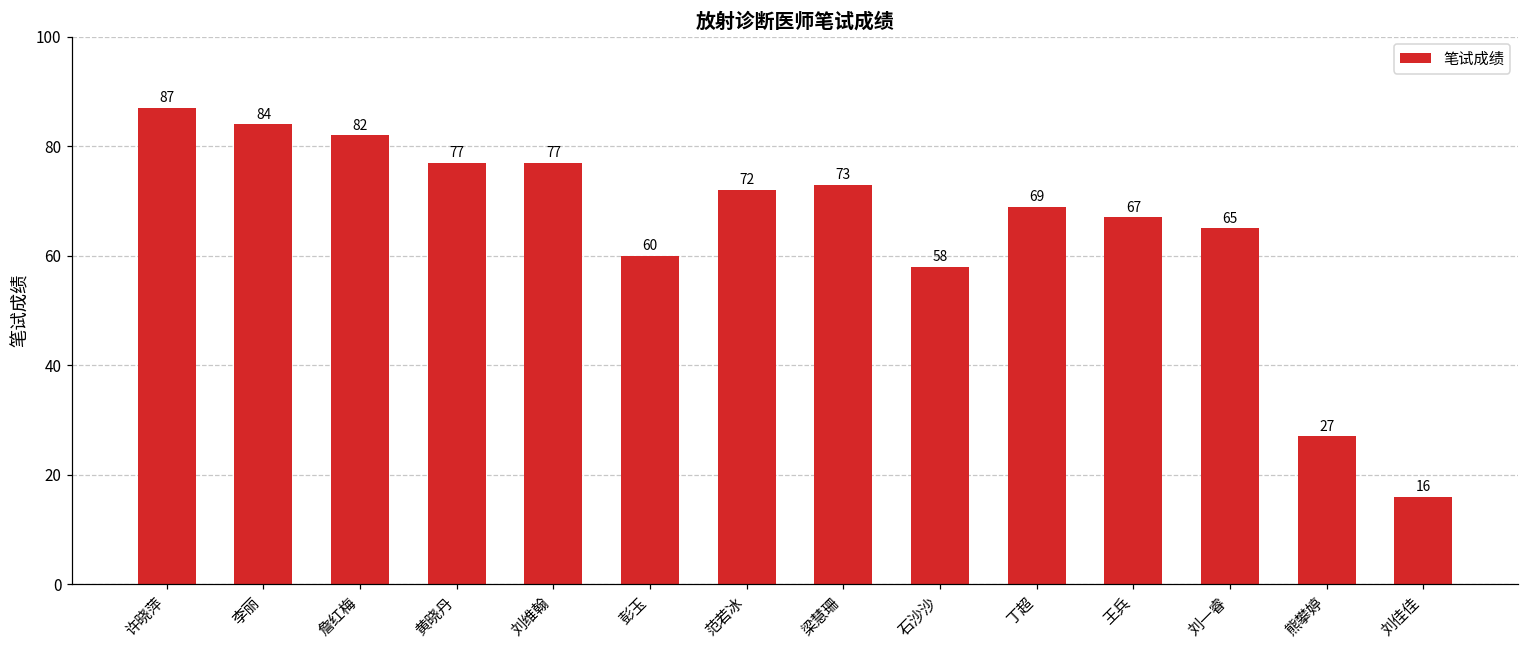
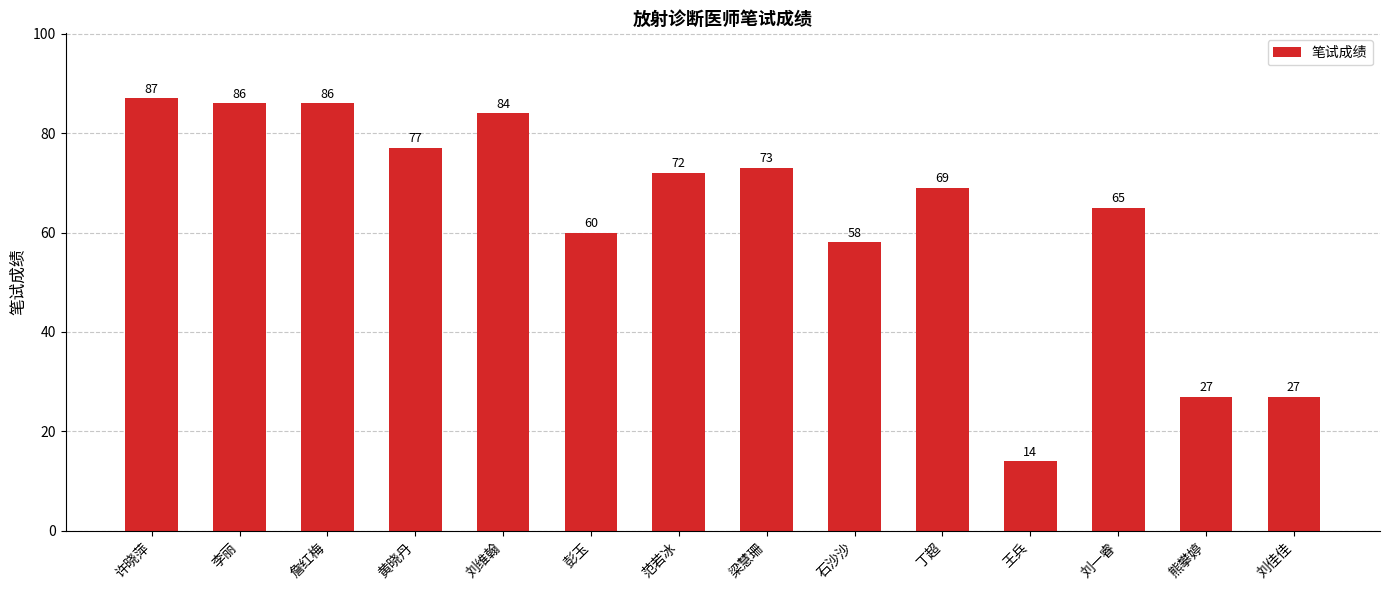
  {
    "许晓萍": 87,
-   "李丽": 84,
-   "詹红梅": 82,
+   "李丽": 86,
+   "詹红梅": 86,
    "黄晓丹": 77,
-   "刘维翰": 77,
+   "刘维翰": 84,
    "彭玉": 60,
    "范若冰": 72,
    "梁慧珊": 73,
    "石沙沙": 58,
    "丁超": 69,
-   "王兵": 67,
+   "王兵": 14,
    "刘一睿": 65,
    "熊攀婷": 27,
-   "刘佳佳": 16
+   "刘佳佳": 27
  }
